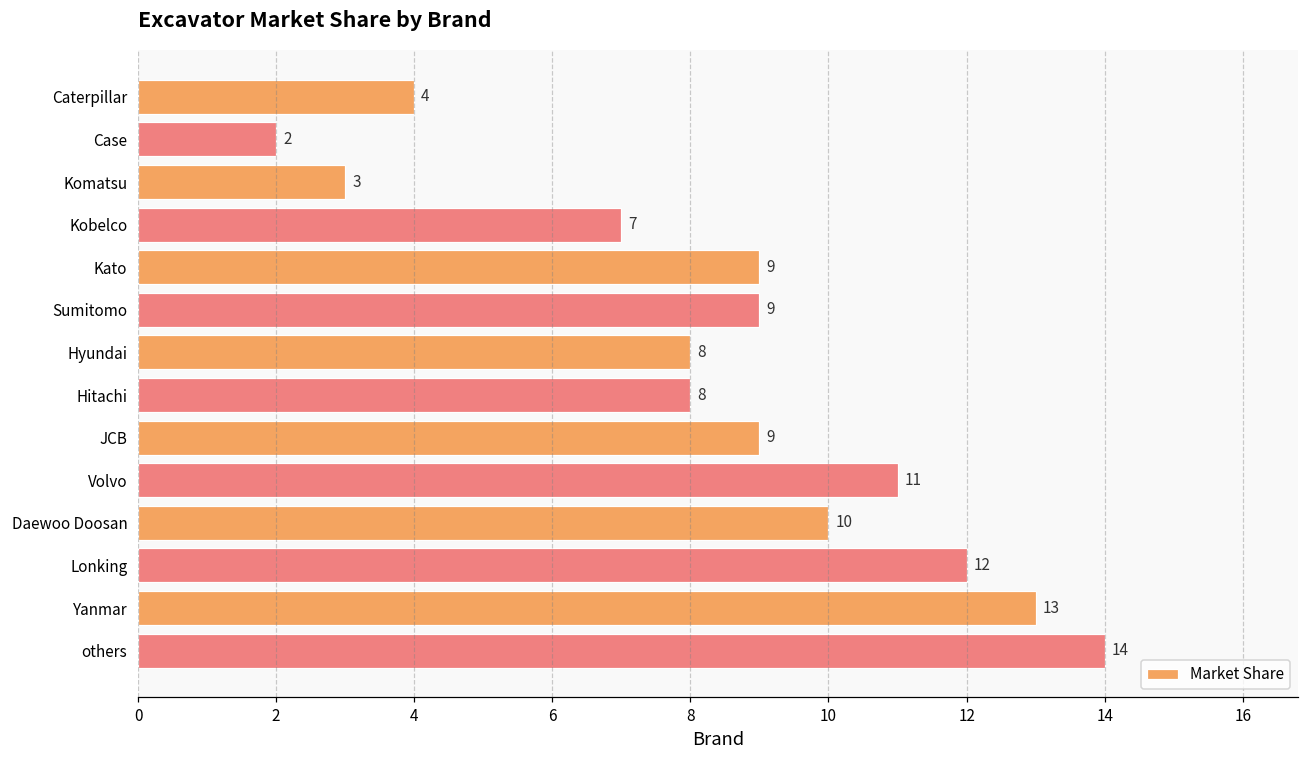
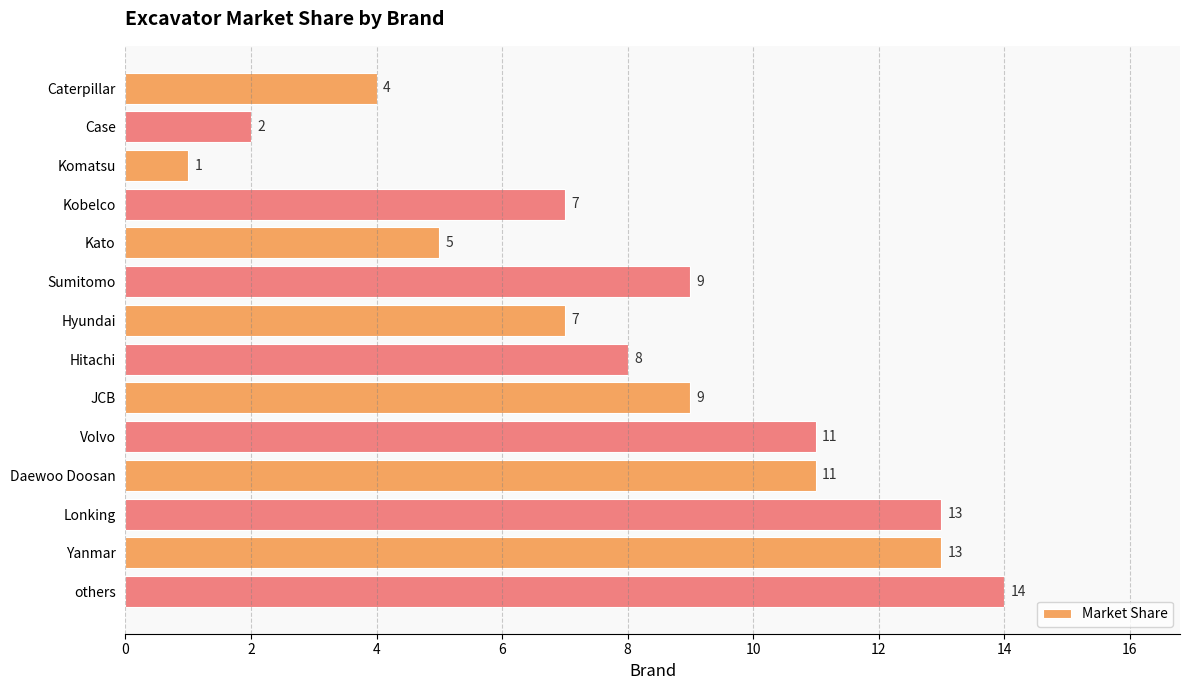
  {
    "Caterpillar": 4,
    "Case": 2,
-   "Komatsu": 3,
+   "Komatsu": 1,
    "Kobelco": 7,
-   "Kato": 9,
+   "Kato": 5,
    "Sumitomo": 9,
-   "Hyundai": 8,
+   "Hyundai": 7,
    "Hitachi": 8,
    "JCB": 9,
    "Volvo": 11,
-   "Daewoo Doosan": 10,
-   "Lonking": 12,
+   "Daewoo Doosan": 11,
+   "Lonking": 13,
    "Yanmar": 13,
    "others": 14
  }
